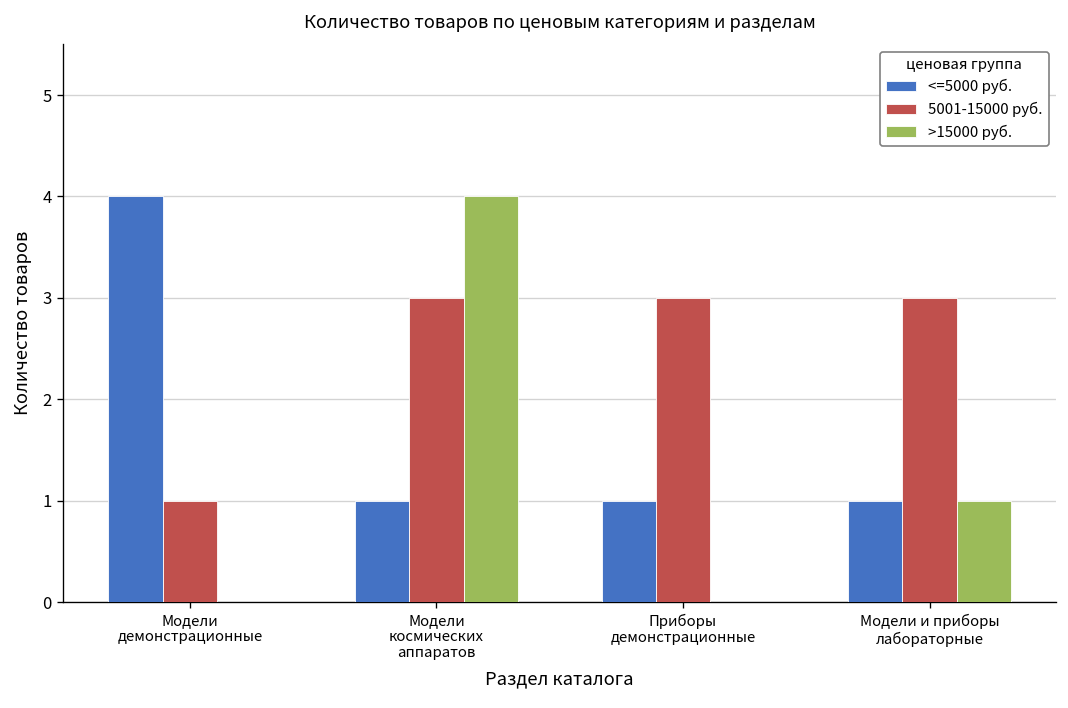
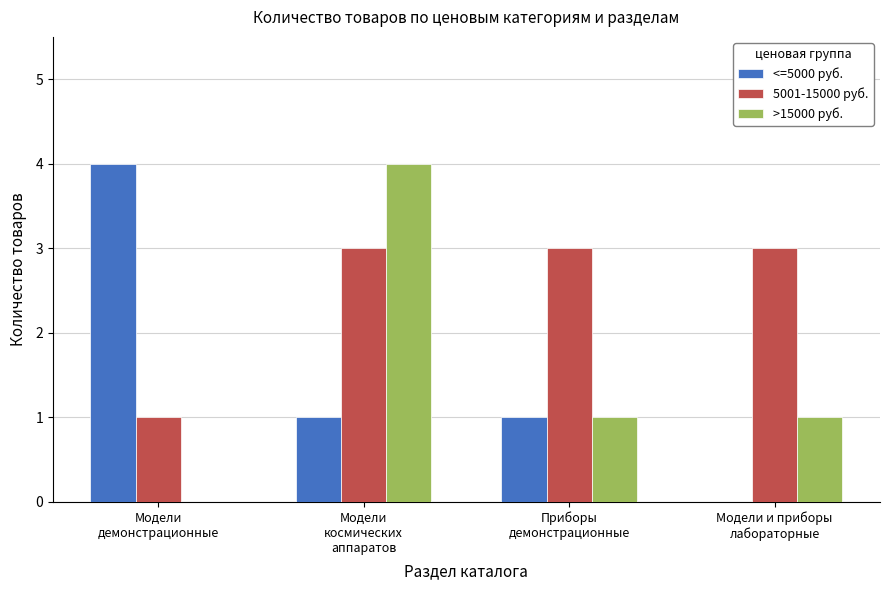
  {
    "<=5000 руб.": {
      "Модели демонстрационные": 4,
      "Модели космических аппаратов": 1,
      "Приборы демонстрационные": 1,
-     "Модели и приборы лабораторные": 1
+     "Модели и приборы лабораторные": 0
    },
    "5001-15000 руб.": {
      "Модели демонстрационные": 1,
      "Модели космических аппаратов": 3,
      "Приборы демонстрационные": 3,
      "Модели и приборы лабораторные": 3
    },
    ">15000 руб.": {
      "Модели демонстрационные": 0,
      "Модели космических аппаратов": 4,
-     "Приборы демонстрационные": 0,
+     "Приборы демонстрационные": 1,
      "Модели и приборы лабораторные": 1
    }
  }
